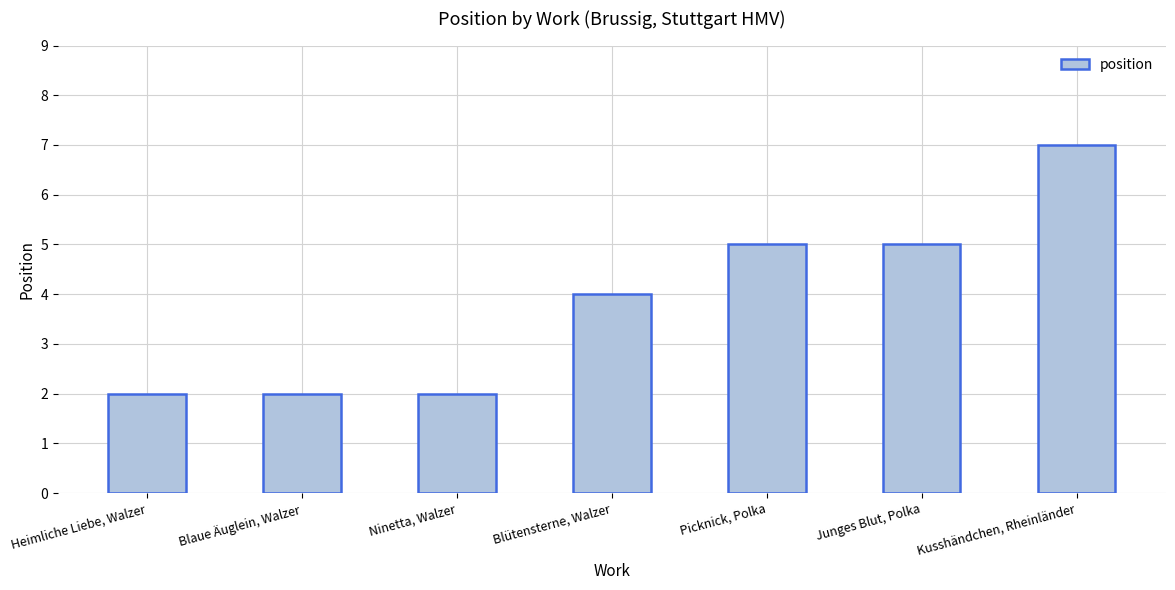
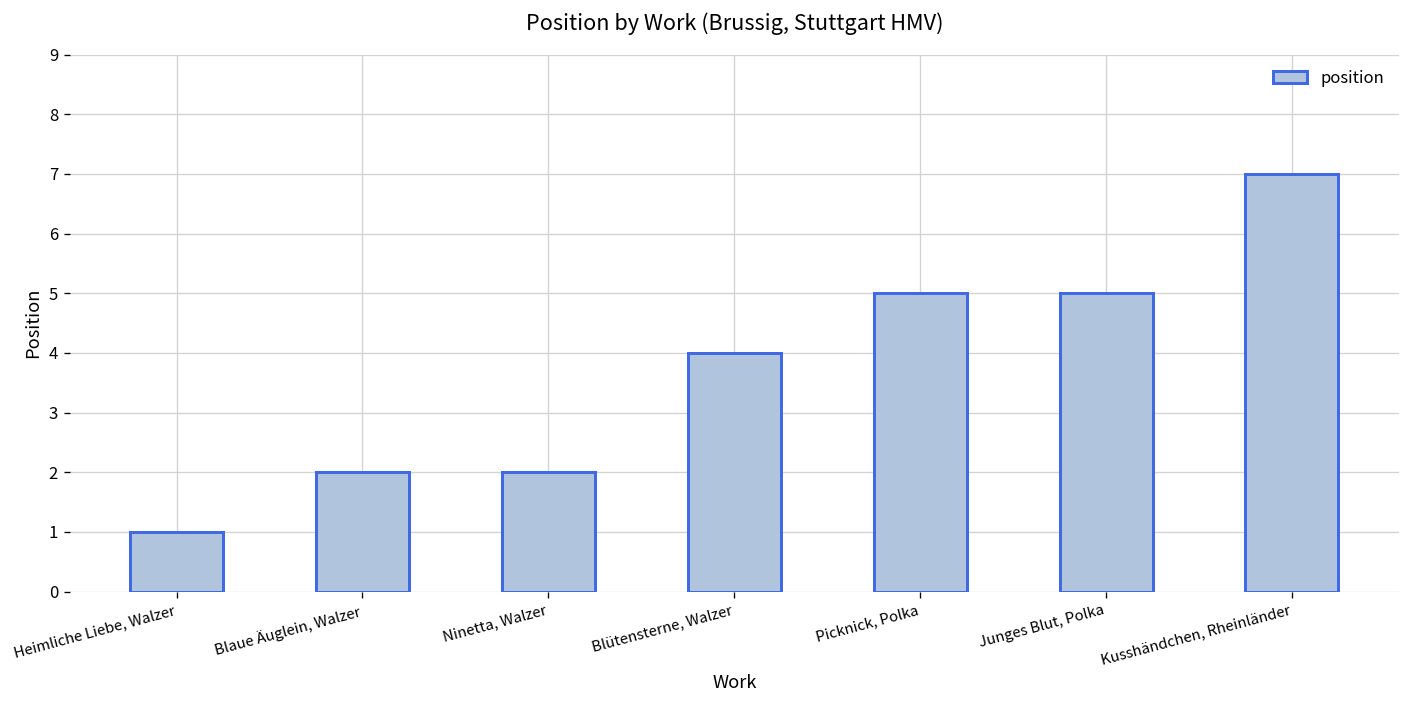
  {
-   "Heimliche Liebe, Walzer": 2,
+   "Heimliche Liebe, Walzer": 1,
    "Blaue Äuglein, Walzer": 2,
    "Ninetta, Walzer": 2,
    "Blütensterne, Walzer": 4,
    "Picknick, Polka": 5,
    "Junges Blut, Polka": 5,
    "Kusshändchen, Rheinländer": 7
  }
